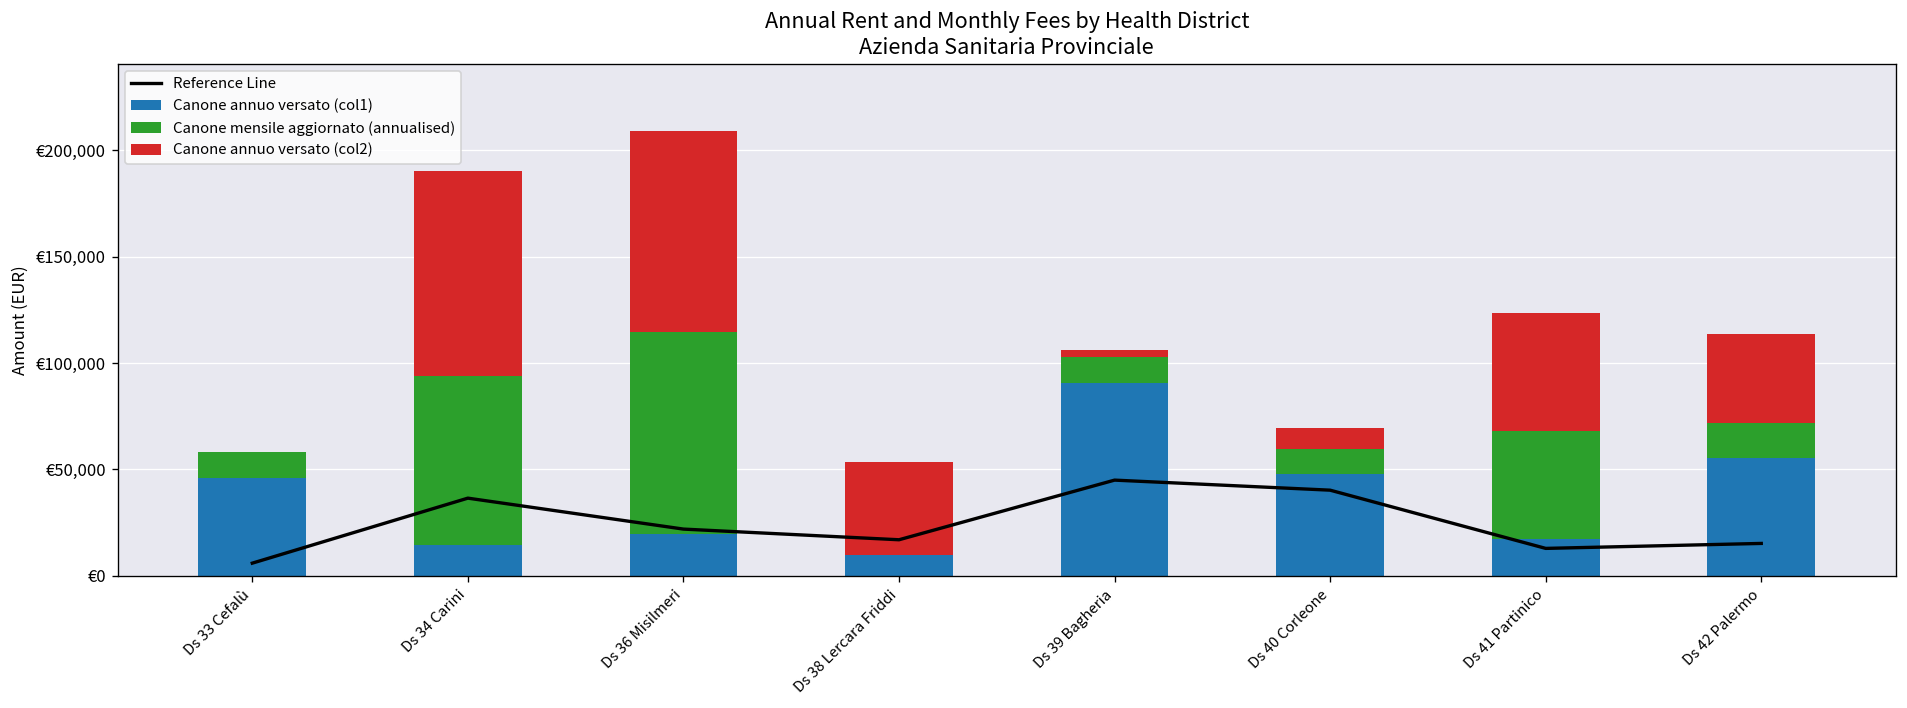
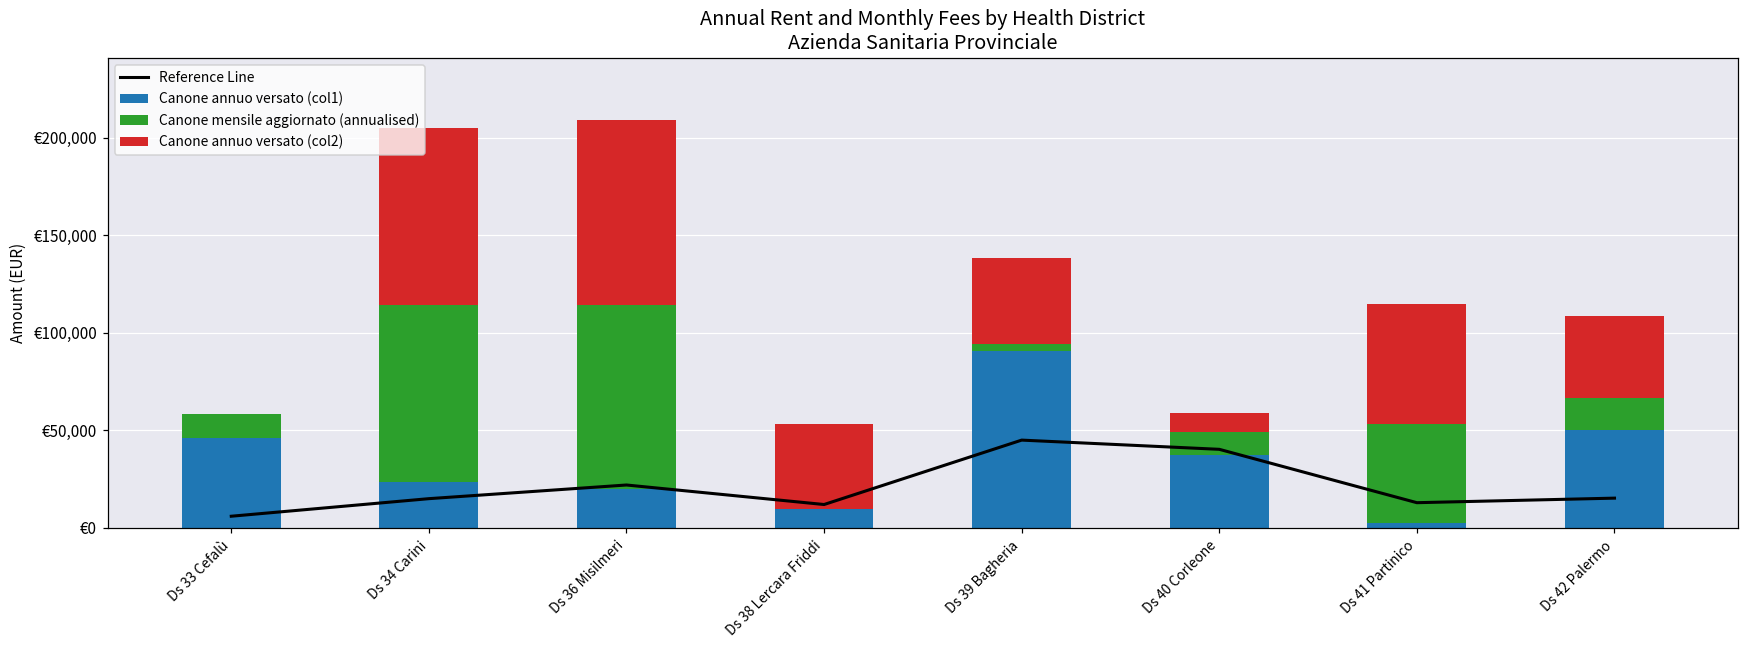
  {
    "Reference Line": {
      "Ds 33 Cefalù": "€6,000",
-     "Ds 34 Carini": "€37,000",
+     "Ds 34 Carini": "€15,000",
      "Ds 36 Misilmeri": "€22,000",
-     "Ds 38 Lercara Friddi": "€17,000",
+     "Ds 38 Lercara Friddi": "€12,000",
      "Ds 39 Bagheria": "€45,000",
      "Ds 40 Corleone": "€40,000",
      "Ds 41 Partinico": "€13,000",
      "Ds 42 Palermo": "€15,000"
    },
    "Canone annuo versato (col1)": {
      "Ds 33 Cefalù": "€46,000",
-     "Ds 34 Carini": "€15,000",
+     "Ds 34 Carini": "€24,000",
      "Ds 36 Misilmeri": "€20,000",
      "Ds 38 Lercara Friddi": "€10,000",
      "Ds 39 Bagheria": "€91,000",
-     "Ds 40 Corleone": "€48,000",
-     "Ds 41 Partinico": "€17,000",
-     "Ds 42 Palermo": "€56,000"
+     "Ds 40 Corleone": "€37,000",
+     "Ds 41 Partinico": "€2,000",
+     "Ds 42 Palermo": "€50,000"
    },
    "Canone mensile aggiornato (annualised)": {
      "Ds 33 Cefalù": "€12,000",
-     "Ds 34 Carini": "€79,000",
+     "Ds 34 Carini": "€91,000",
      "Ds 36 Misilmeri": "€95,000",
      "Ds 38 Lercara Friddi": "€0",
-     "Ds 39 Bagheria": "€12,000",
+     "Ds 39 Bagheria": "€4,000",
      "Ds 40 Corleone": "€12,000",
      "Ds 41 Partinico": "€51,000",
      "Ds 42 Palermo": "€16,000"
    },
    "Canone annuo versato (col2)": {
      "Ds 33 Cefalù": "€0",
-     "Ds 34 Carini": "€97,000",
+     "Ds 34 Carini": "€91,000",
      "Ds 36 Misilmeri": "€95,000",
      "Ds 38 Lercara Friddi": "€44,000",
-     "Ds 39 Bagheria": "€4,000",
+     "Ds 39 Bagheria": "€44,000",
      "Ds 40 Corleone": "€10,000",
-     "Ds 41 Partinico": "€56,000",
+     "Ds 41 Partinico": "€62,000",
      "Ds 42 Palermo": "€42,000"
    }
  }
